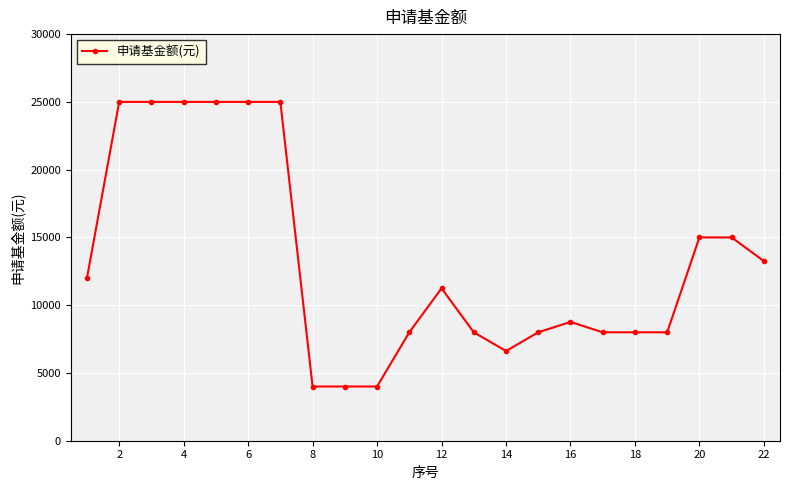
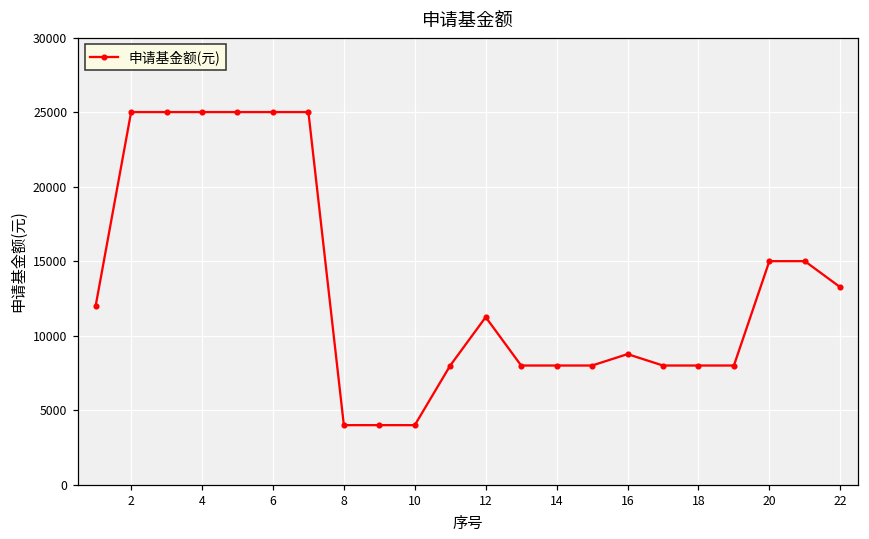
  {
    "2": 25000,
    "4": 25000,
    "6": 25000,
    "8": 4000,
    "10": 4000,
    "12": 11200,
-   "14": 6600,
+   "14": 8000,
    "16": 8800,
    "18": 8000,
    "20": 15000,
    "22": 13300
  }
